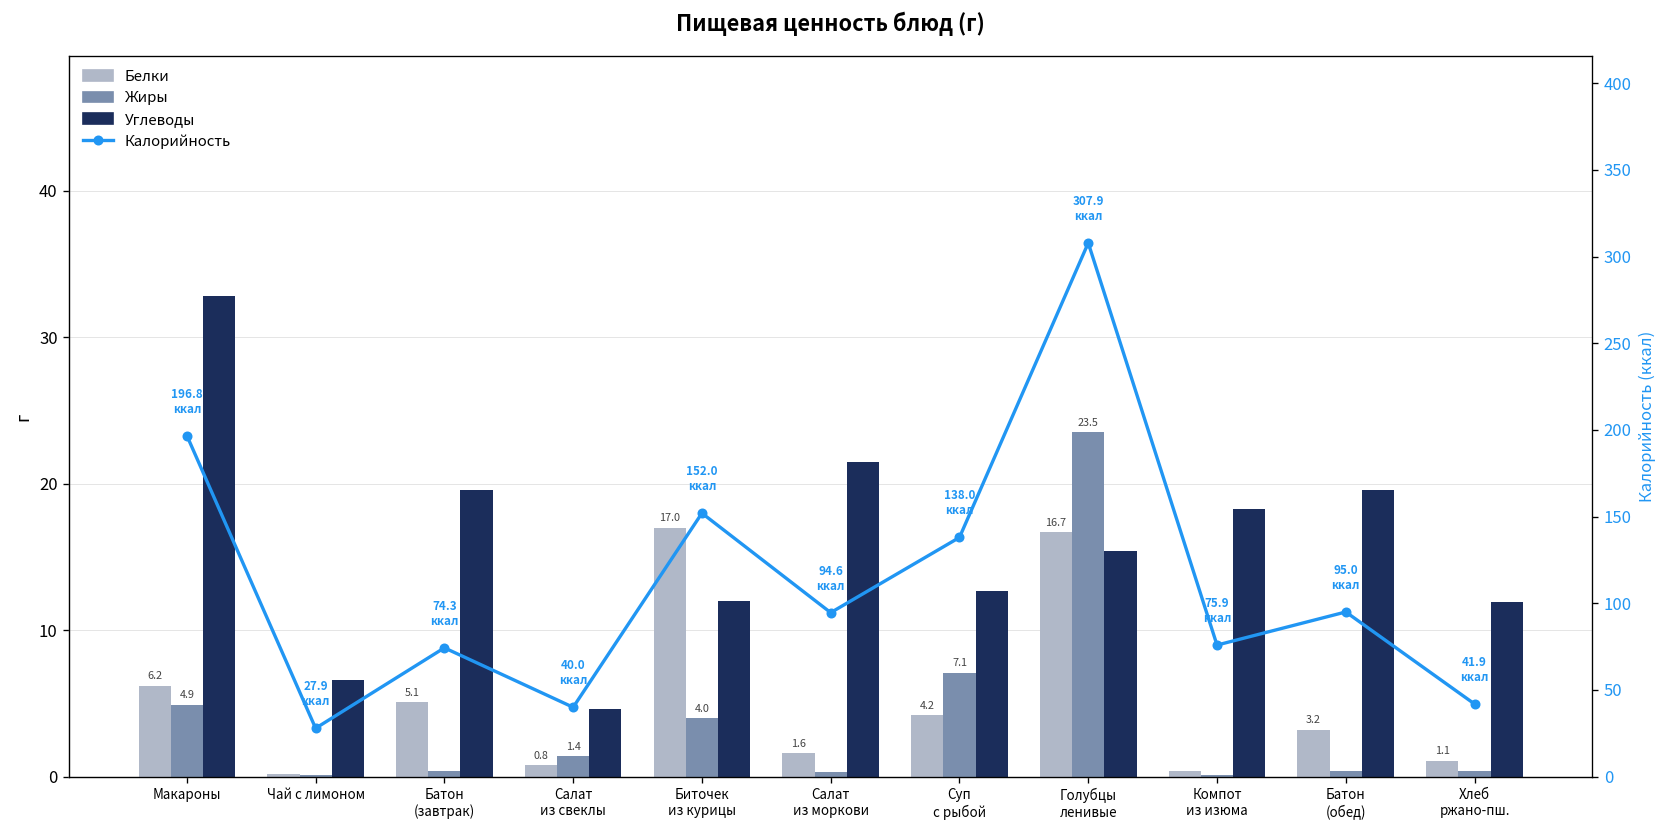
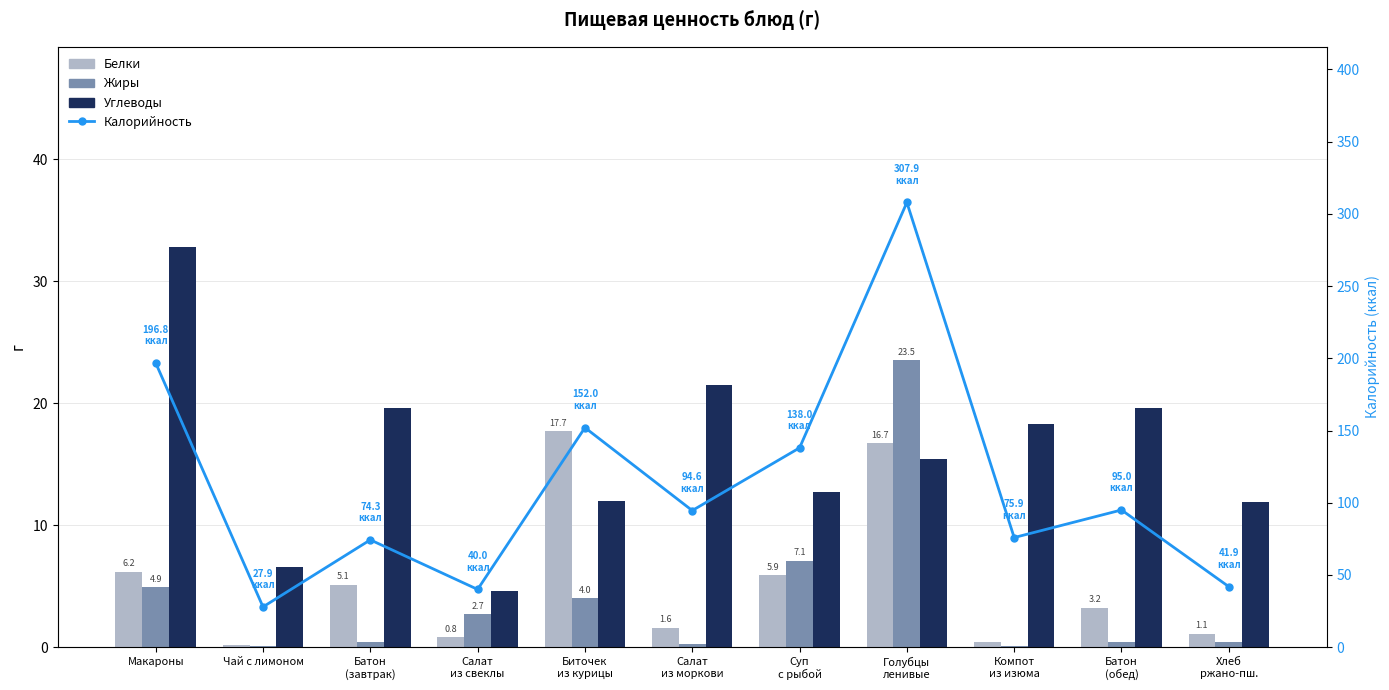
  {
    "Белки": {
      "Макароны": 6.2,
      "Батон (завтрак)": 5.1,
      "Салат из свеклы": 0.8,
-     "Биточек из курицы": 17.0,
+     "Биточек из курицы": 17.7,
      "Салат из моркови": 1.6,
-     "Суп с рыбой": 4.2,
+     "Суп с рыбой": 5.9,
      "Голубцы ленивые": 16.7,
      "Батон (обед)": 3.2,
      "Хлеб ржано-пш.": 1.1
    },
    "Жиры": {
      "Макароны": 4.9,
-     "Салат из свеклы": 1.4,
+     "Салат из свеклы": 2.7,
      "Биточек из курицы": 4.0,
      "Суп с рыбой": 7.1,
      "Голубцы ленивые": 23.5
    },
    "Калорийность": {
      "Макароны": 196.8,
      "Чай с лимоном": 27.9,
      "Батон (завтрак)": 74.3,
      "Салат из свеклы": 40.0,
      "Биточек из курицы": 152.0,
      "Салат из моркови": 94.6,
      "Суп с рыбой": 138.0,
      "Голубцы ленивые": 307.9,
      "Компот из изюма": 75.9,
      "Батон (обед)": 95.0,
      "Хлеб ржано-пш.": 41.9
    }
  }
